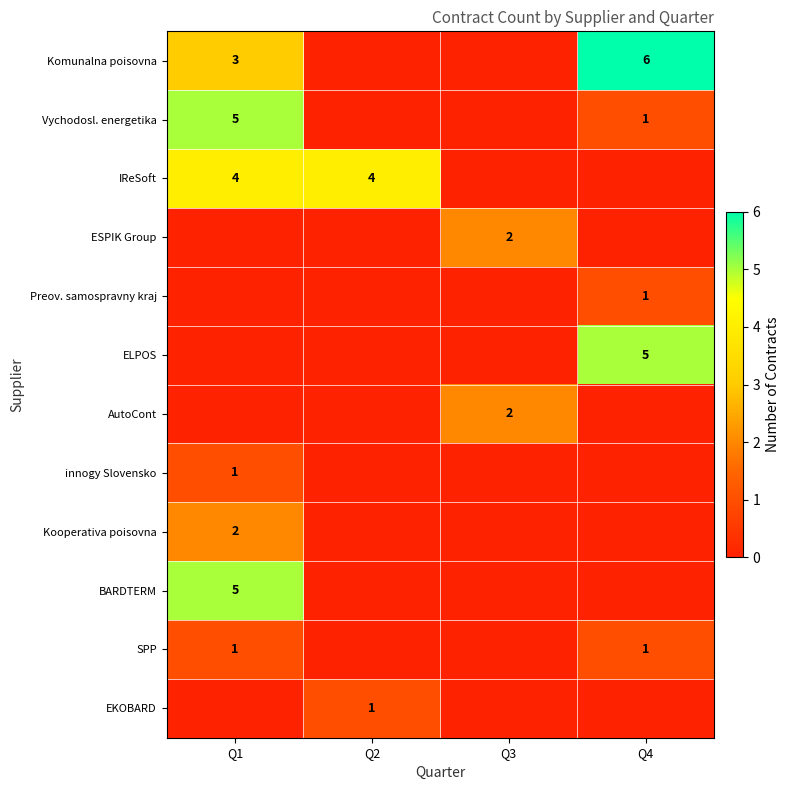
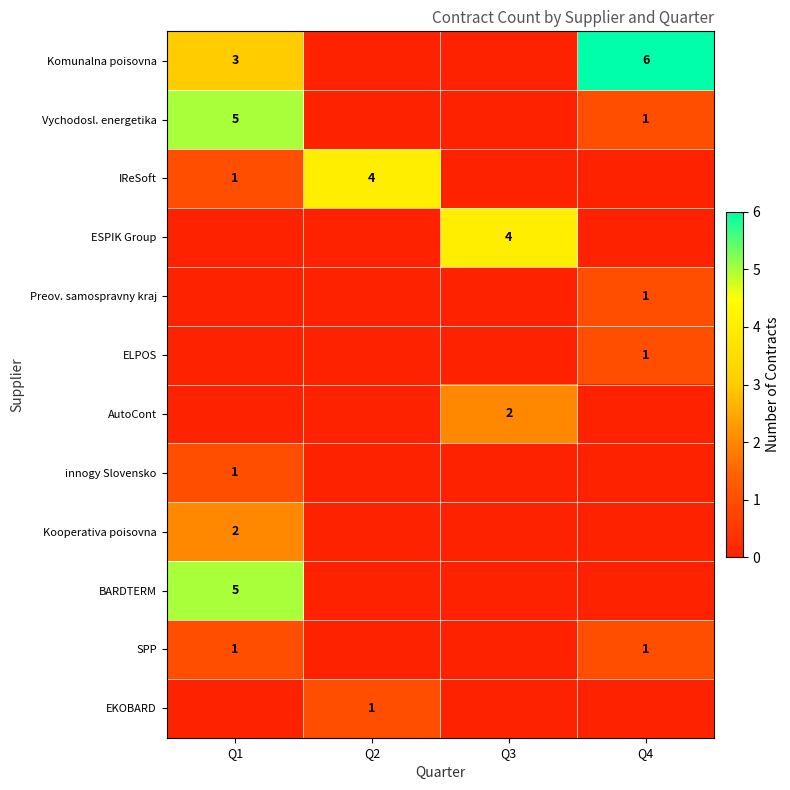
  {
    "Komunalna poisovna": {
      "Q1": 3,
      "Q4": 6
    },
    "Vychodosl. energetika": {
      "Q1": 5,
      "Q4": 1
    },
    "IReSoft": {
-     "Q1": 4,
+     "Q1": 1,
      "Q2": 4
    },
    "ESPIK Group": {
-     "Q3": 2
+     "Q3": 4
    },
    "Preov. samospravny kraj": {
      "Q4": 1
    },
    "ELPOS": {
-     "Q4": 5
+     "Q4": 1
    },
    "AutoCont": {
      "Q3": 2
    },
    "innogy Slovensko": {
      "Q1": 1
    },
    "Kooperativa poisovna": {
      "Q1": 2
    },
    "BARDTERM": {
      "Q1": 5
    },
    "SPP": {
      "Q1": 1,
      "Q4": 1
    },
    "EKOBARD": {
      "Q2": 1
    }
  }
